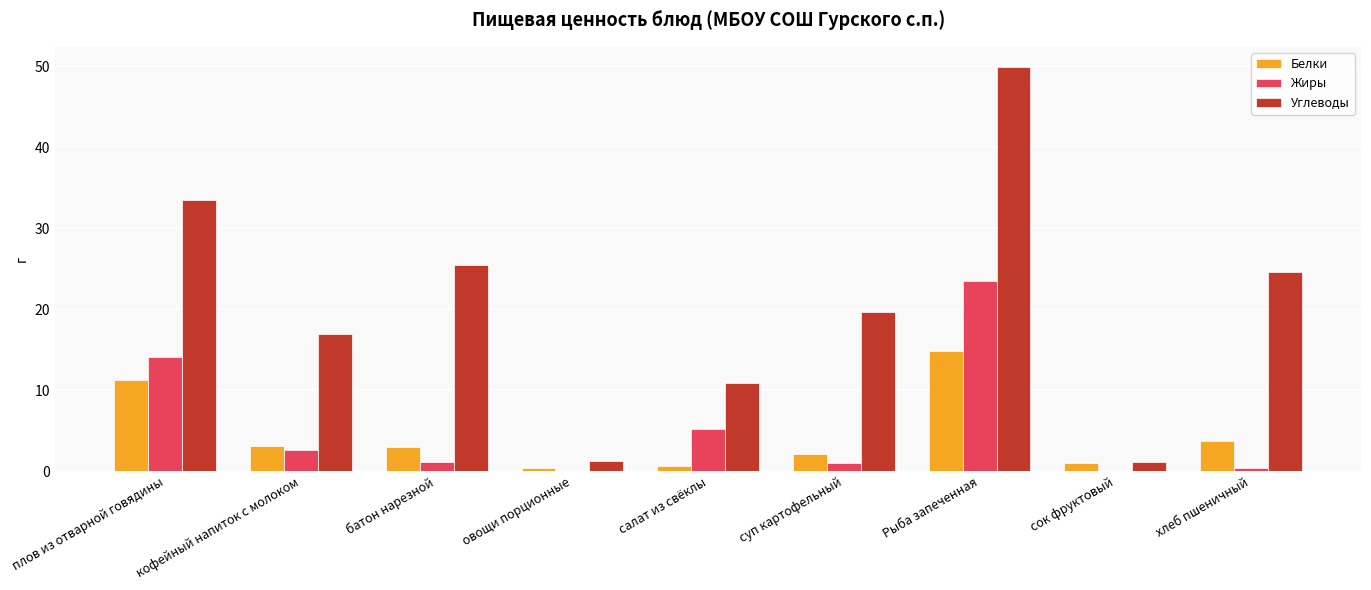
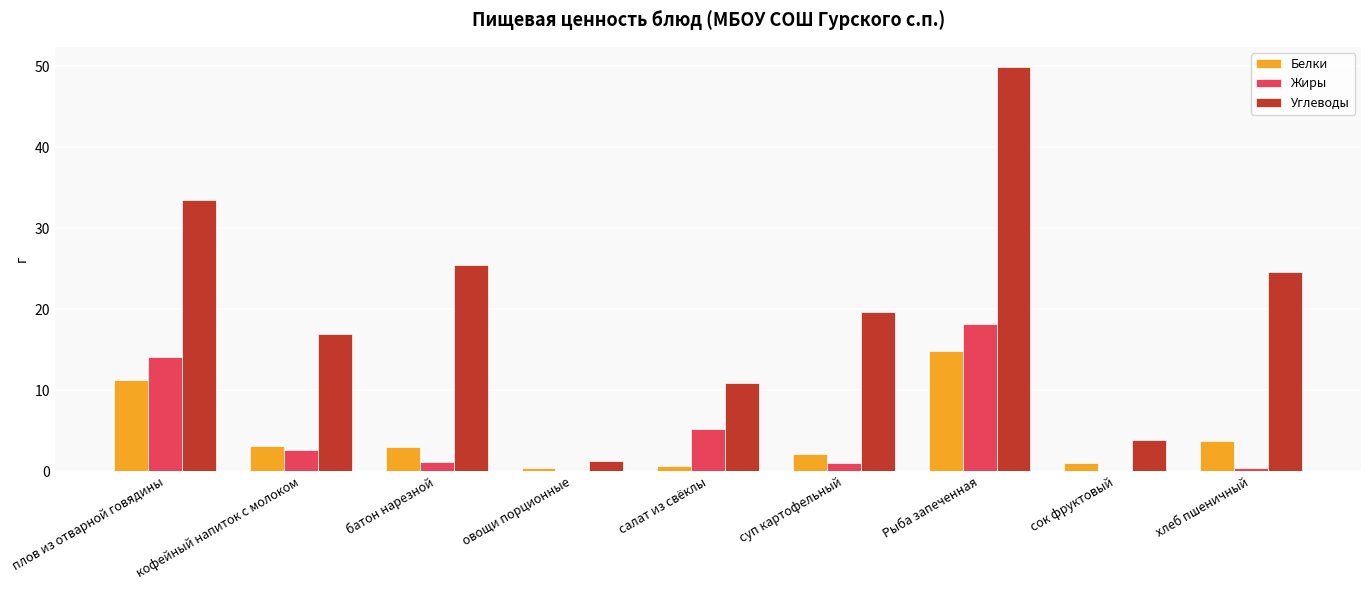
  {
    "Белки": {
      "плов из отварной говядины": 11,
      "кофейный напиток с молоком": 3,
      "батон нарезной": 3,
      "овощи порционные": 0,
      "салат из свёклы": 1,
      "суп картофельный": 2,
      "Рыба запеченная": 15,
      "сок фруктовый": 1,
      "хлеб пшеничный": 4
    },
    "Жиры": {
      "плов из отварной говядины": 14,
      "кофейный напиток с молоком": 3,
      "батон нарезной": 1,
      "салат из свёклы": 5,
      "суп картофельный": 1,
-     "Рыба запеченная": 24,
+     "Рыба запеченная": 18,
      "сок фруктовый": 0,
      "хлеб пшеничный": 0
    },
    "Углеводы": {
      "плов из отварной говядины": 34,
      "кофейный напиток с молоком": 17,
      "батон нарезной": 26,
      "овощи порционные": 1,
      "салат из свёклы": 11,
      "суп картофельный": 20,
      "Рыба запеченная": 50,
-     "сок фруктовый": 1,
+     "сок фруктовый": 4,
      "хлеб пшеничный": 25
    }
  }
